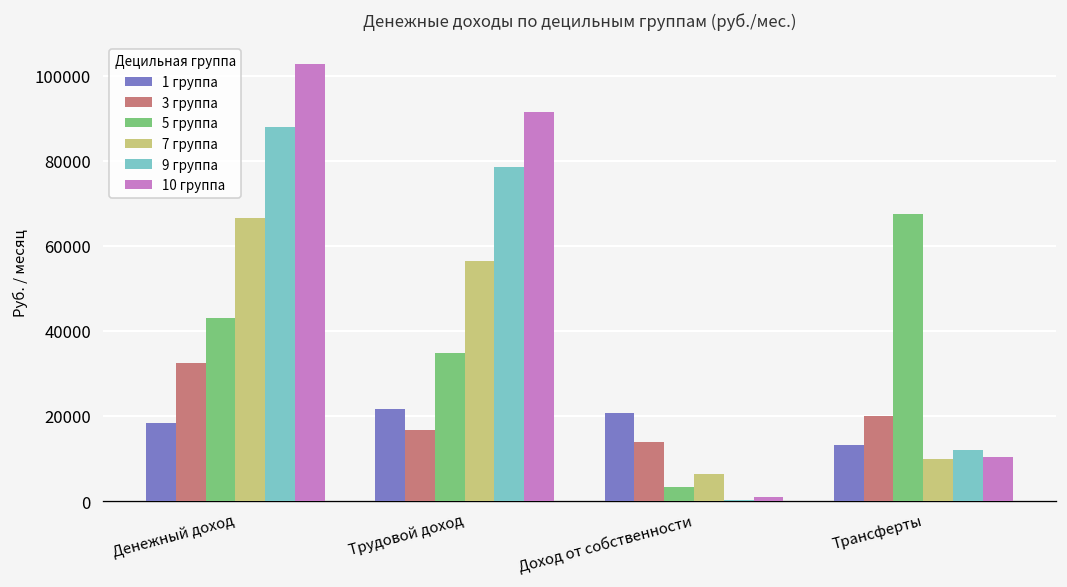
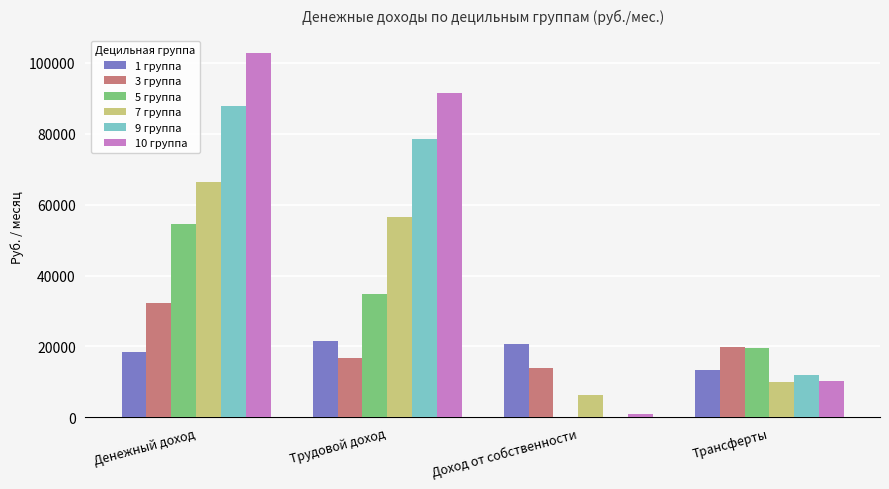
  {
    "1 группа": {
      "Денежный доход": 18000,
      "Трудовой доход": 22000,
      "Доход от собственности": 21000,
      "Трансферты": 13000
    },
    "3 группа": {
      "Денежный доход": 32000,
      "Трудовой доход": 17000,
      "Доход от собственности": 14000,
      "Трансферты": 20000
    },
    "5 группа": {
-     "Денежный доход": 43000,
+     "Денежный доход": 54000,
      "Трудовой доход": 35000,
-     "Доход от собственности": 3000,
-     "Трансферты": 67000
+     "Доход от собственности": 0,
+     "Трансферты": 20000
    },
    "7 группа": {
      "Денежный доход": 67000,
      "Трудовой доход": 56000,
      "Доход от собственности": 6000,
      "Трансферты": 10000
    },
    "9 группа": {
      "Денежный доход": 88000,
      "Трудовой доход": 79000,
      "Трансферты": 12000
    },
    "10 группа": {
      "Денежный доход": 103000,
      "Трудовой доход": 92000,
      "Доход от собственности": 1000,
      "Трансферты": 10000
    }
  }
